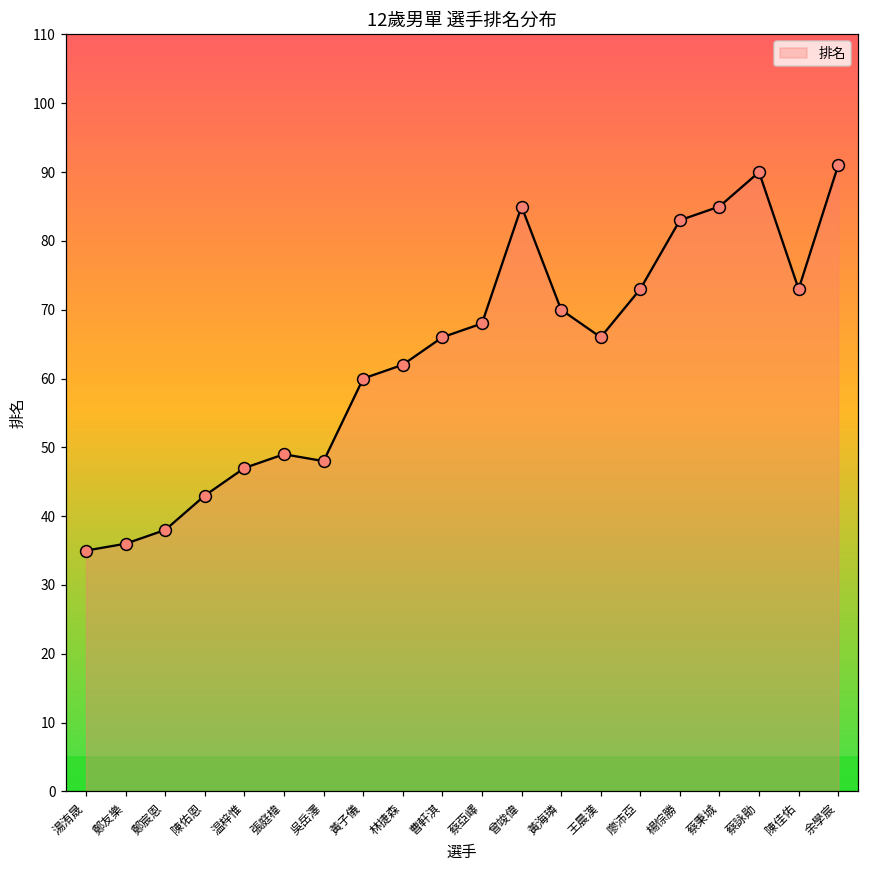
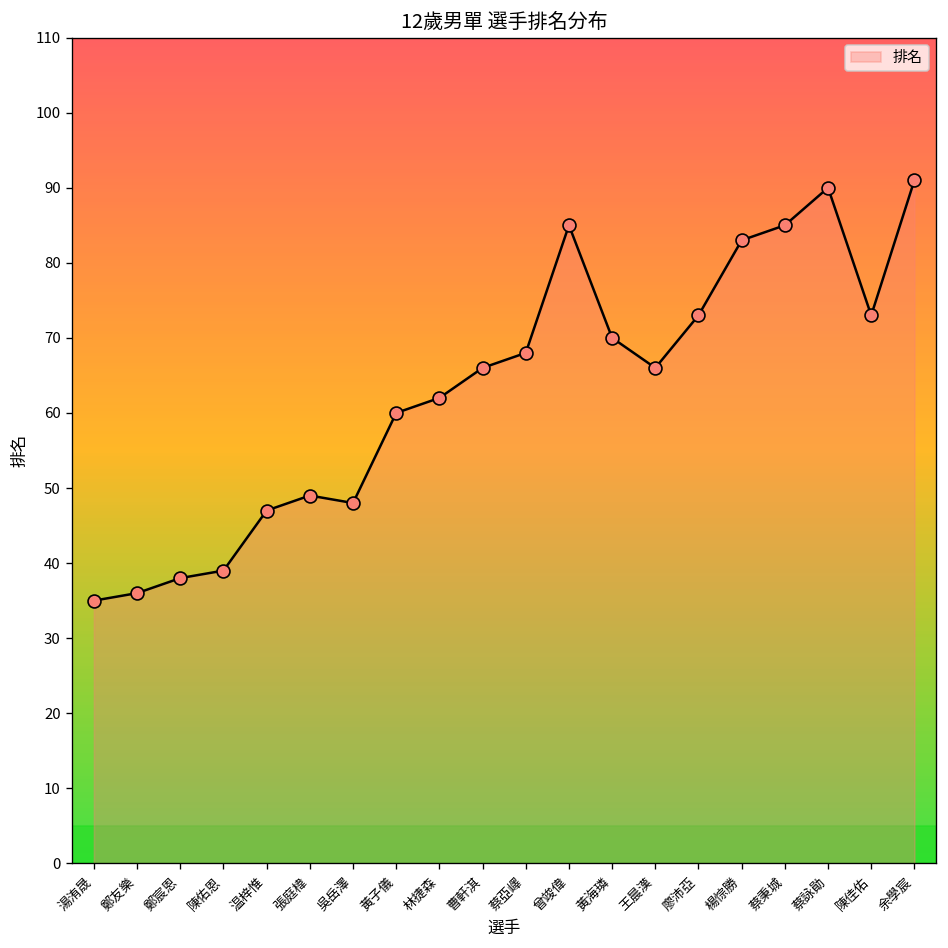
  {
    "湯洧晟": 35,
    "鄭友樂": 36,
    "鄭宸恩": 38,
-   "陳佑恩": 43,
+   "陳佑恩": 39,
    "温梓惟": 47,
    "張庭椲": 49,
    "吳岳澤": 48,
    "黃子儀": 60,
    "林捷森": 62,
    "曹軒淇": 66,
    "蔡亞嶧": 68,
    "曾竣偉": 85,
    "黃海璘": 70,
    "王晨漢": 66,
    "廖沛亞": 73,
    "楊悰勝": 83,
    "蔡秉城": 85,
    "蔡詠勛": 90,
    "陳佳佑": 73,
    "余學宸": 91
  }
